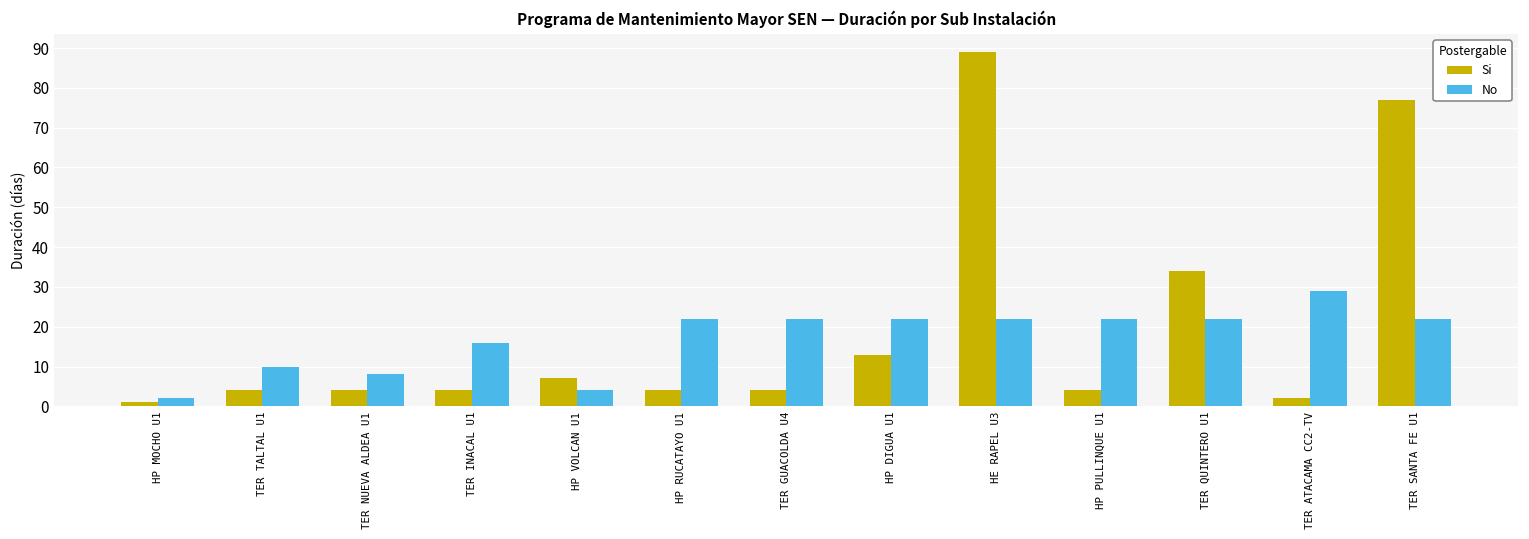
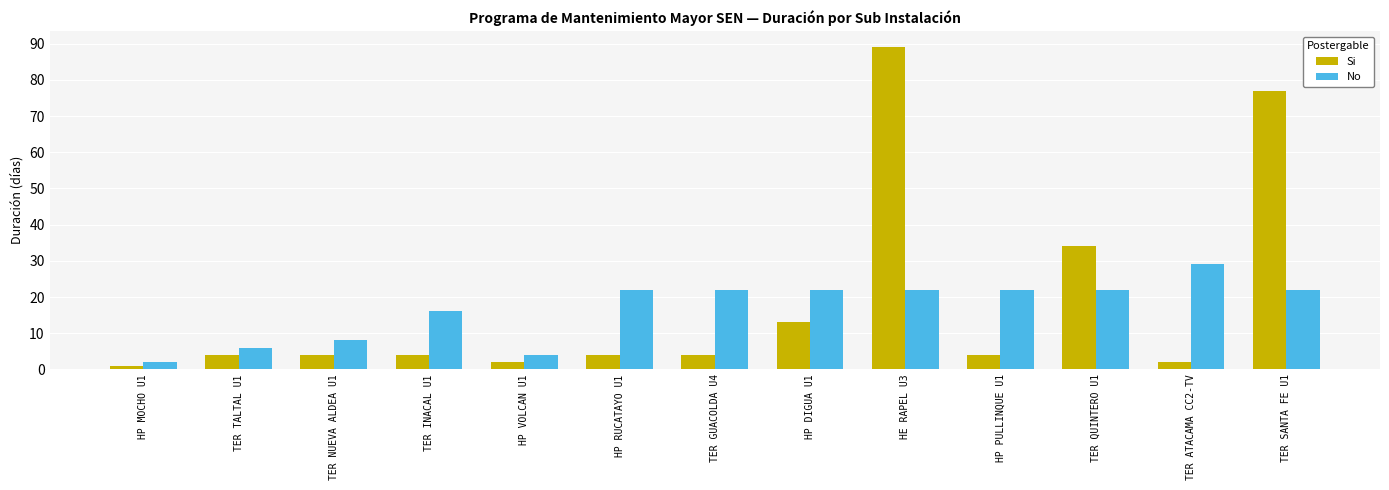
  {
    "Si": {
      "HP MOCHO U1": 1,
      "TER TALTAL U1": 4,
      "TER NUEVA ALDEA U1": 4,
      "TER INACAL U1": 4,
-     "HP VOLCAN U1": 7,
+     "HP VOLCAN U1": 2,
      "HP RUCATAYO U1": 4,
      "TER GUACOLDA U4": 4,
      "HP DIGUA U1": 13,
      "HE RAPEL U3": 89,
      "HP PULLINQUE U1": 4,
      "TER QUINTERO U1": 34,
      "TER ATACAMA CC2-TV": 2,
      "TER SANTA FE U1": 77
    },
    "No": {
      "HP MOCHO U1": 2,
-     "TER TALTAL U1": 10,
+     "TER TALTAL U1": 6,
      "TER NUEVA ALDEA U1": 8,
      "TER INACAL U1": 16,
      "HP VOLCAN U1": 4,
      "HP RUCATAYO U1": 22,
      "TER GUACOLDA U4": 22,
      "HP DIGUA U1": 22,
      "HE RAPEL U3": 22,
      "HP PULLINQUE U1": 22,
      "TER QUINTERO U1": 22,
      "TER ATACAMA CC2-TV": 29,
      "TER SANTA FE U1": 22
    }
  }
